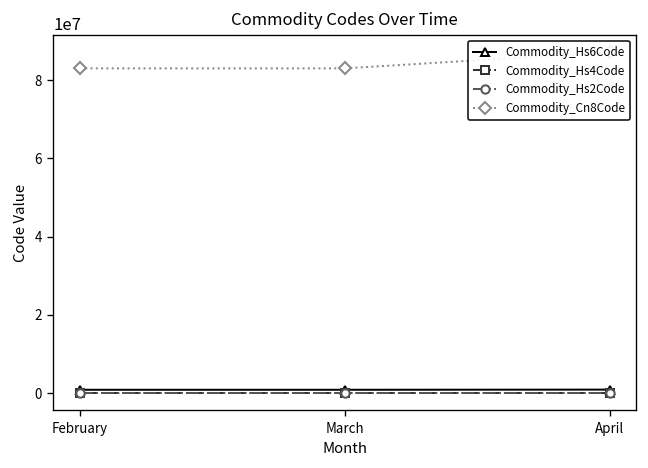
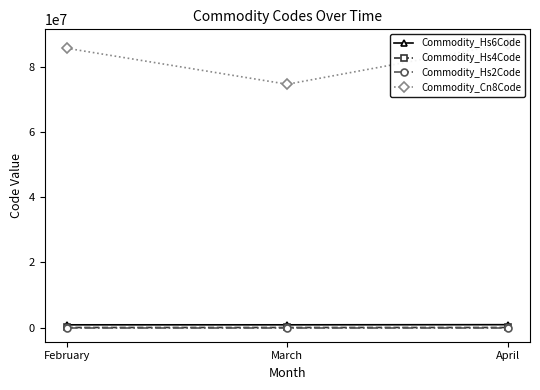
  {
    "Commodity_Hs6Code": {
      "February": 1000000,
      "March": 1000000,
      "April": 1000000
    },
    "Commodity_Hs2Code": {
      "February": 0,
      "March": 0,
      "April": 0
    },
    "Commodity_Cn8Code": {
-     "February": 83000000,
-     "March": 83000000
+     "February": 86000000,
+     "March": 75000000
    }
  }
